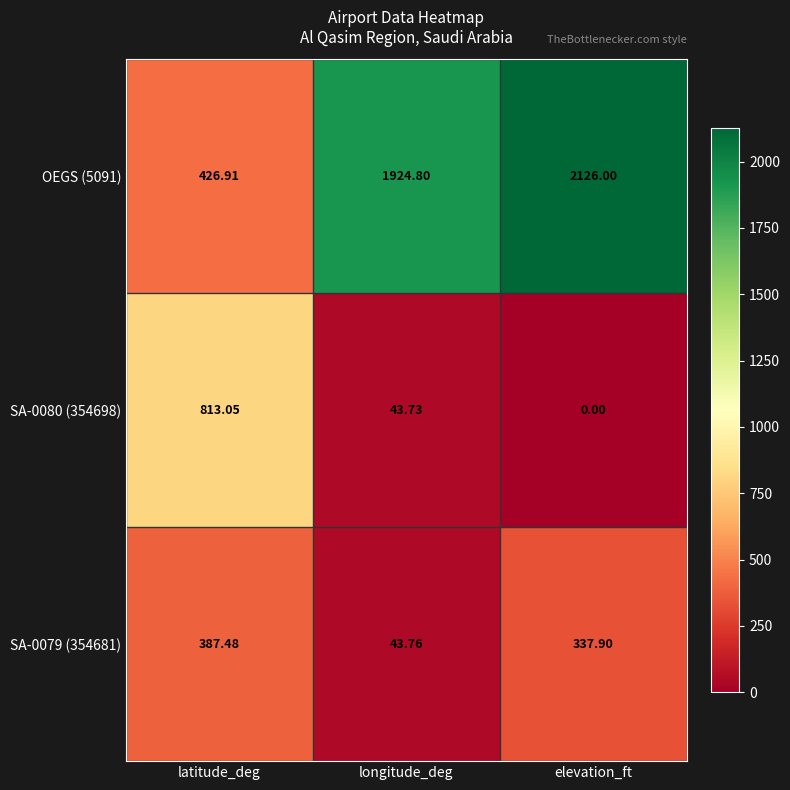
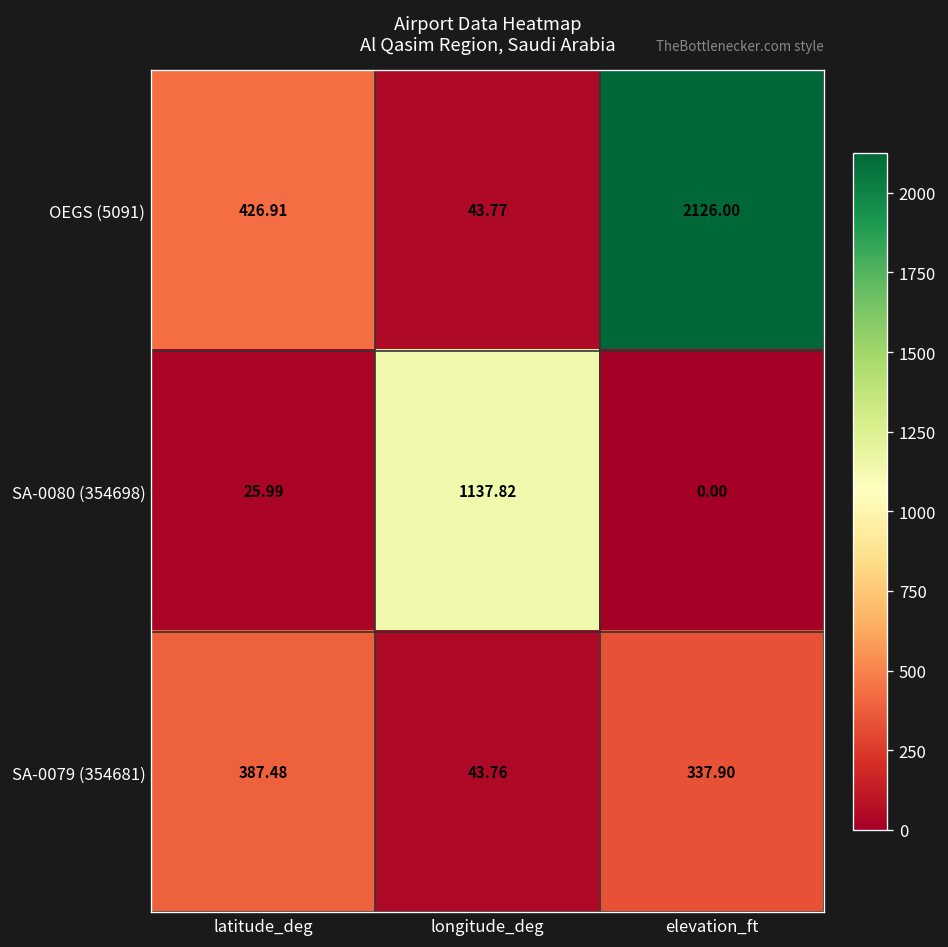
  {
    "OEGS (5091)": {
      "latitude_deg": 426.91,
-     "longitude_deg": 1924.80,
+     "longitude_deg": 43.77,
      "elevation_ft": 2126.00
    },
    "SA-0080 (354698)": {
-     "latitude_deg": 813.05,
-     "longitude_deg": 43.73,
+     "latitude_deg": 25.99,
+     "longitude_deg": 1137.82,
      "elevation_ft": 0.00
    },
    "SA-0079 (354681)": {
      "latitude_deg": 387.48,
      "longitude_deg": 43.76,
      "elevation_ft": 337.90
    }
  }
